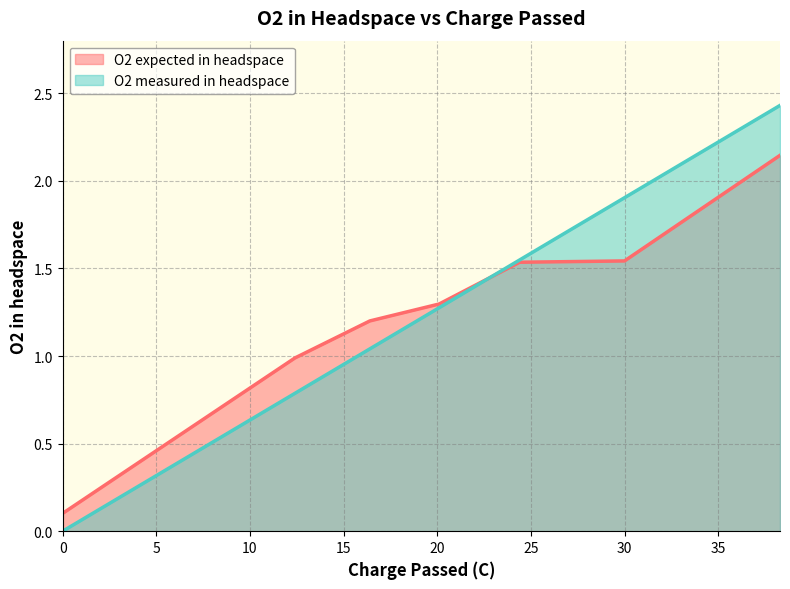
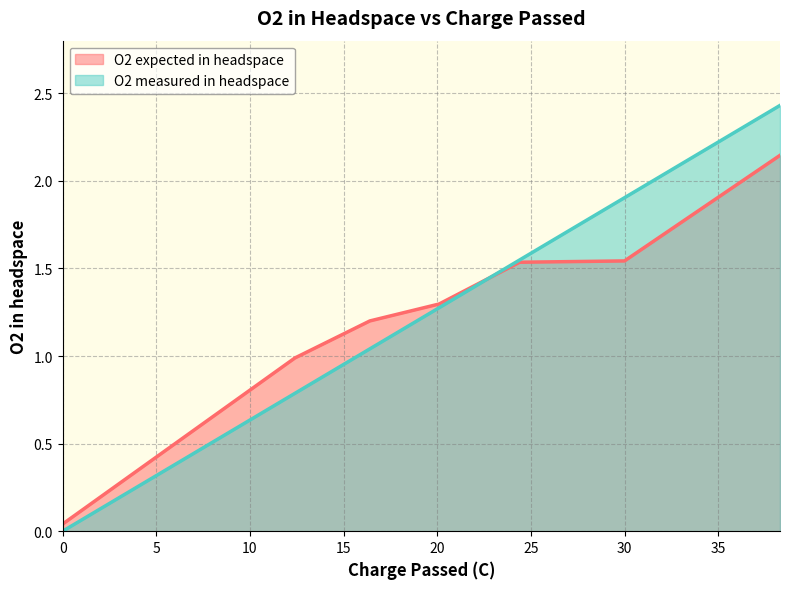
  {
    "O2 expected in headspace": {
-     "0": 0.10,
+     "0": 0.04,
      "30": 1.54
    },
    "O2 measured in headspace": {
      "0": 0.00,
      "30": 1.90
    }
  }
